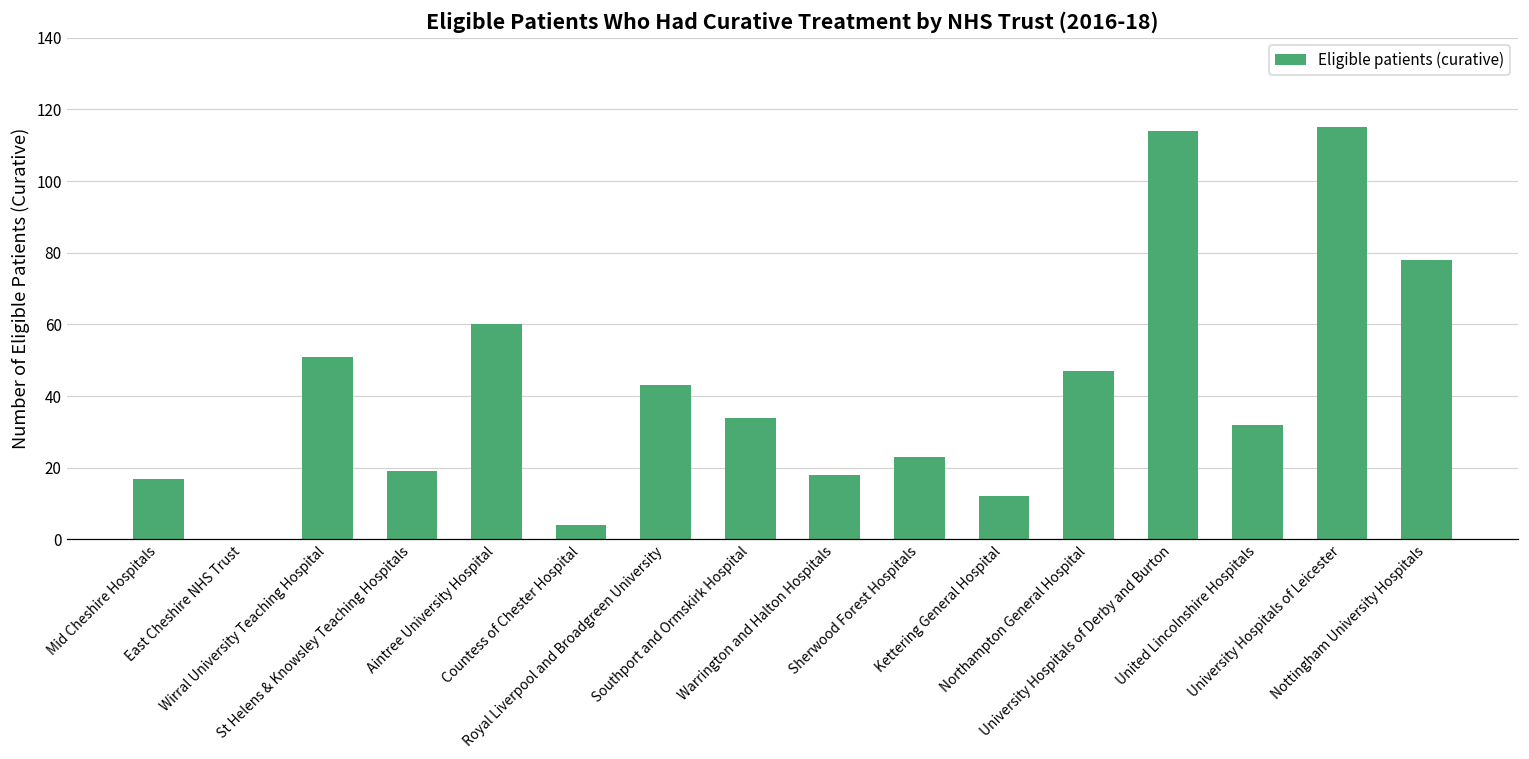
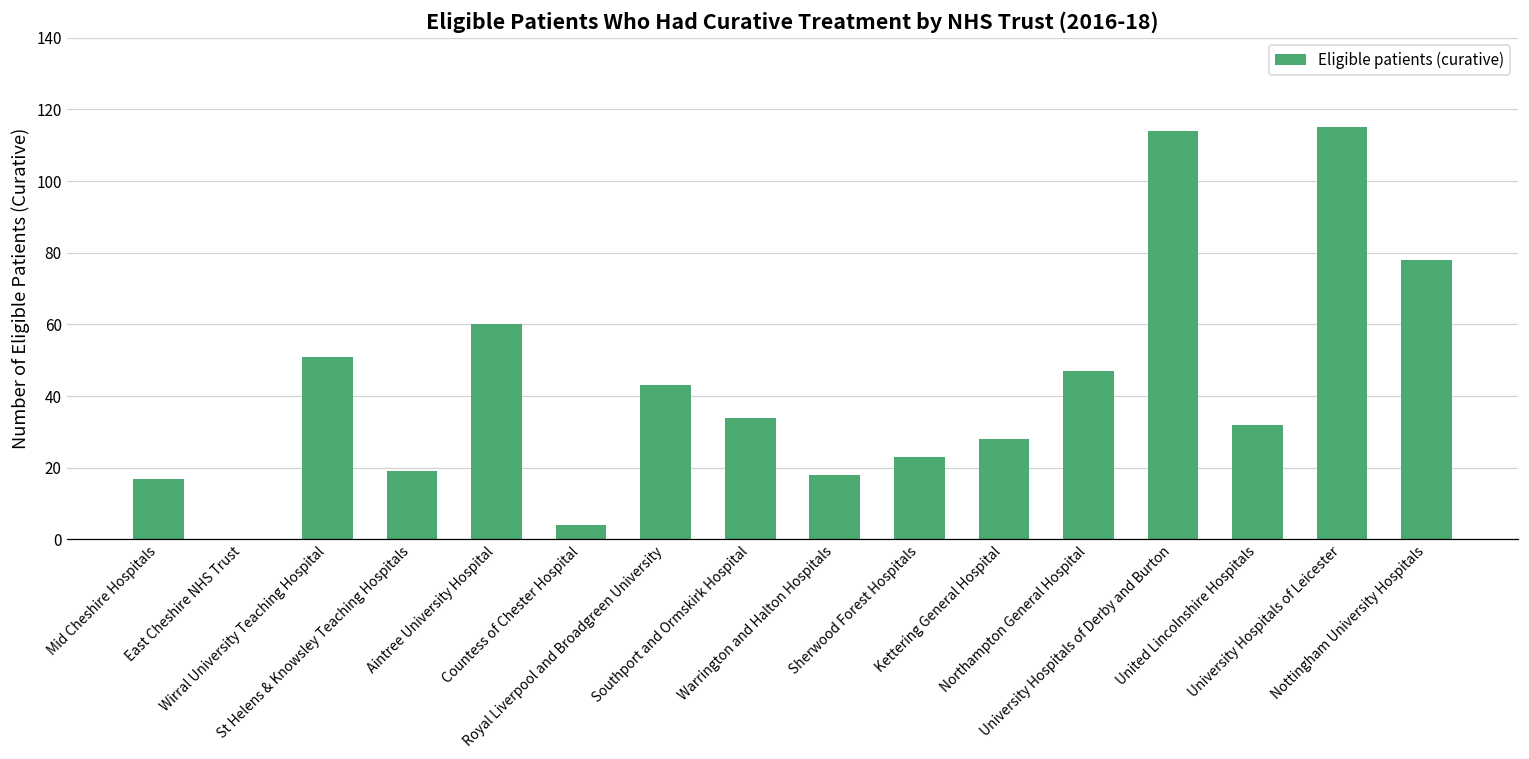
  {
    "Mid Cheshire Hospitals": 17,
    "East Cheshire NHS Trust": 0,
    "Wirral University Teaching Hospital": 51,
    "St Helens & Knowsley Teaching Hospitals": 19,
    "Aintree University Hospital": 60,
    "Countess of Chester Hospital": 4,
    "Royal Liverpool and Broadgreen University": 43,
    "Southport and Ormskirk Hospital": 34,
    "Warrington and Halton Hospitals": 18,
    "Sherwood Forest Hospitals": 23,
-   "Kettering General Hospital": 12,
+   "Kettering General Hospital": 28,
    "Northampton General Hospital": 47,
    "University Hospitals of Derby and Burton": 114,
    "United Lincolnshire Hospitals": 32,
    "University Hospitals of Leicester": 115,
    "Nottingham University Hospitals": 78
  }
